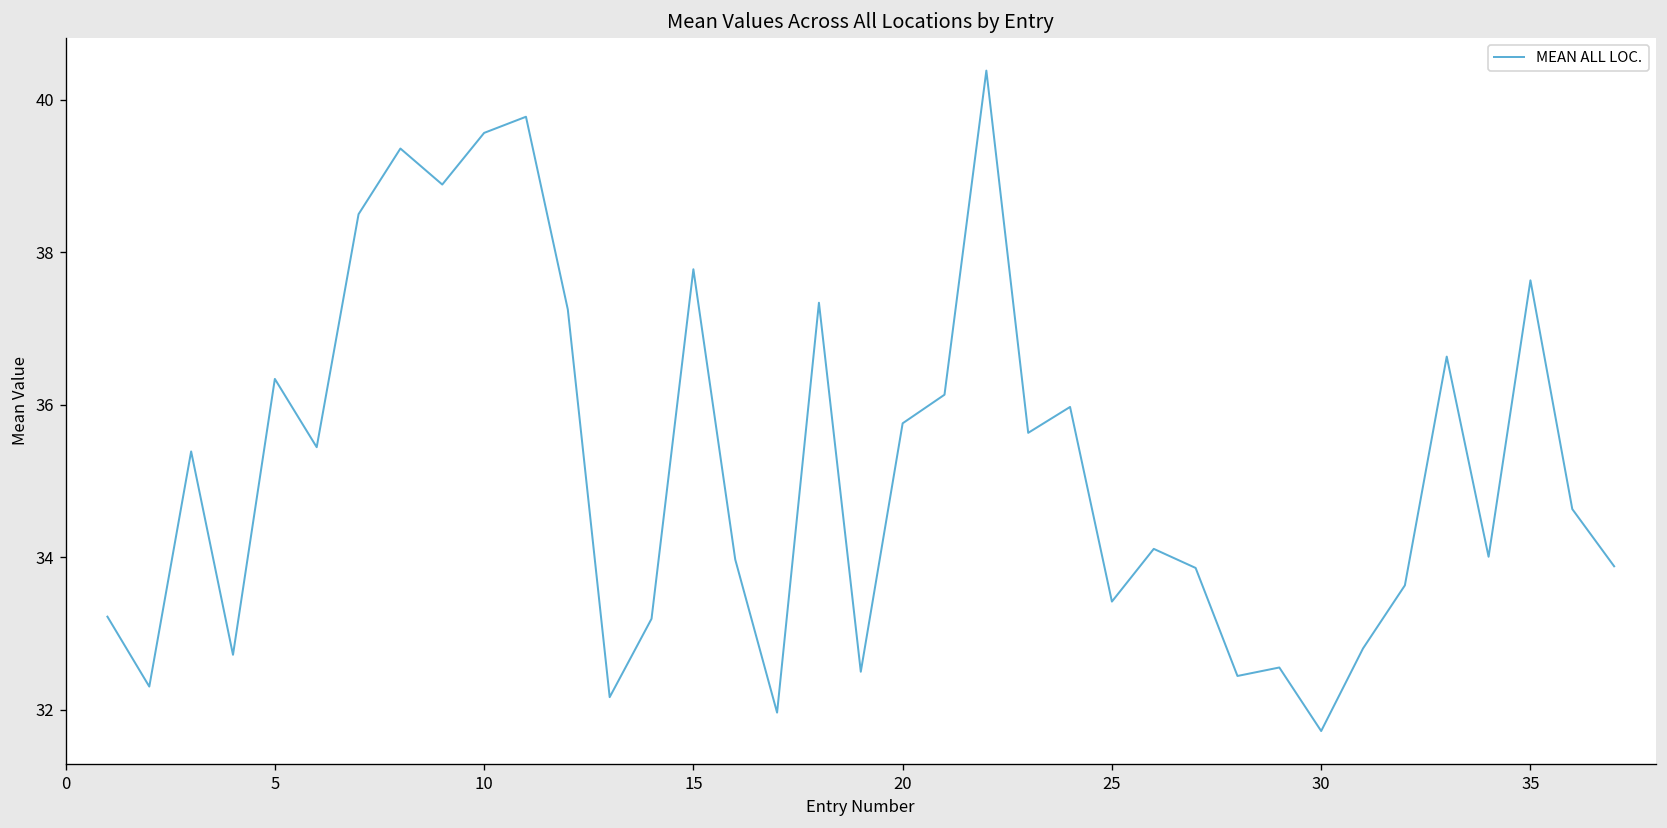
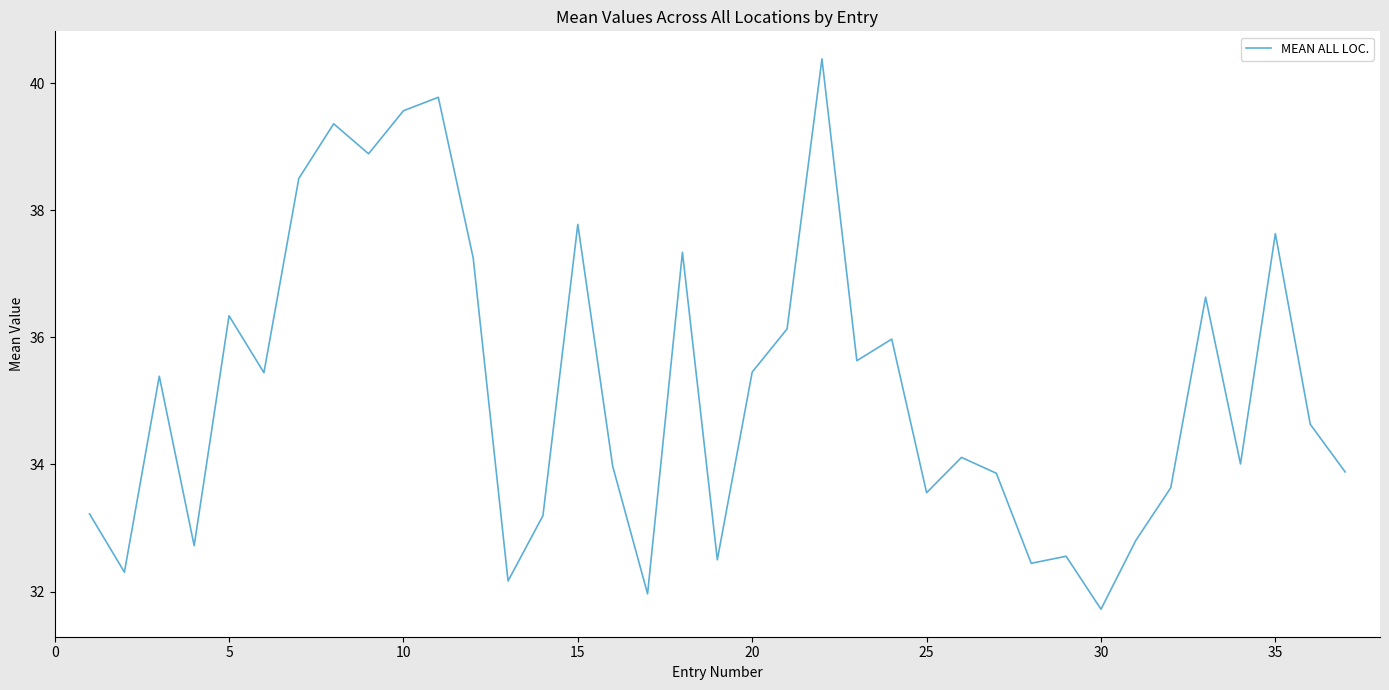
  {
    "5": 36.3,
    "10": 39.6,
    "15": 37.8,
-   "20": 35.8,
-   "25": 33.4,
+   "20": 35.5,
+   "25": 33.6,
    "30": 31.7,
    "35": 37.6
  }
